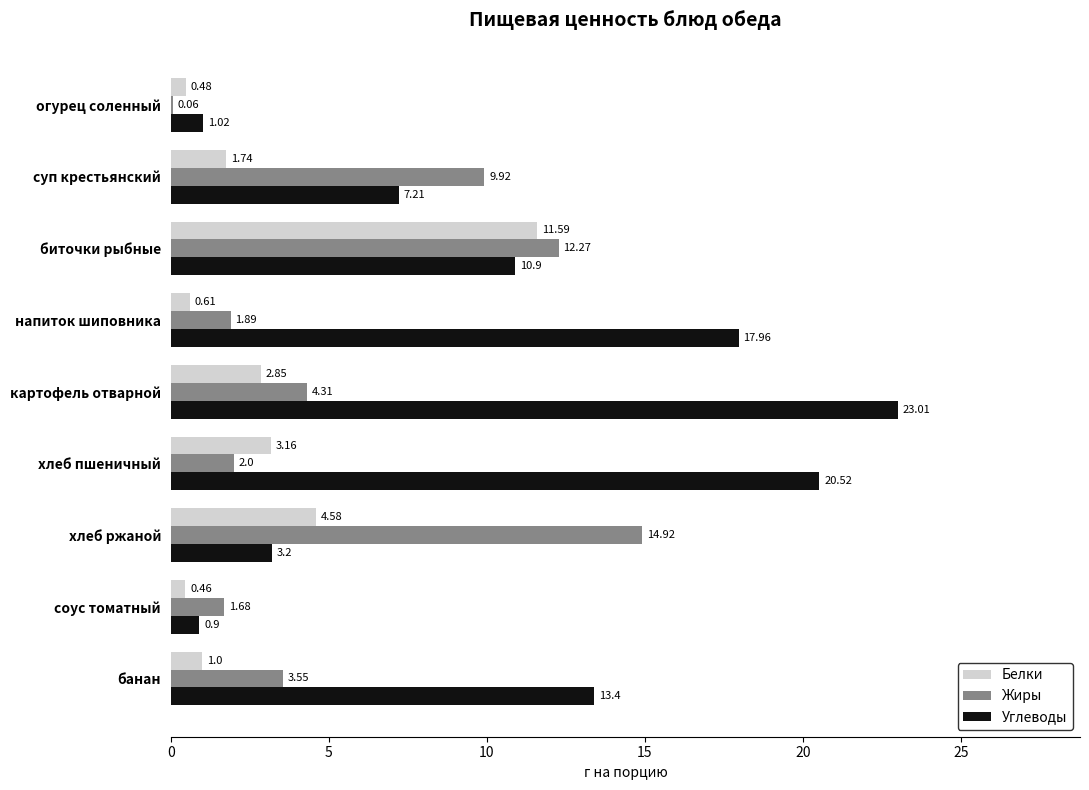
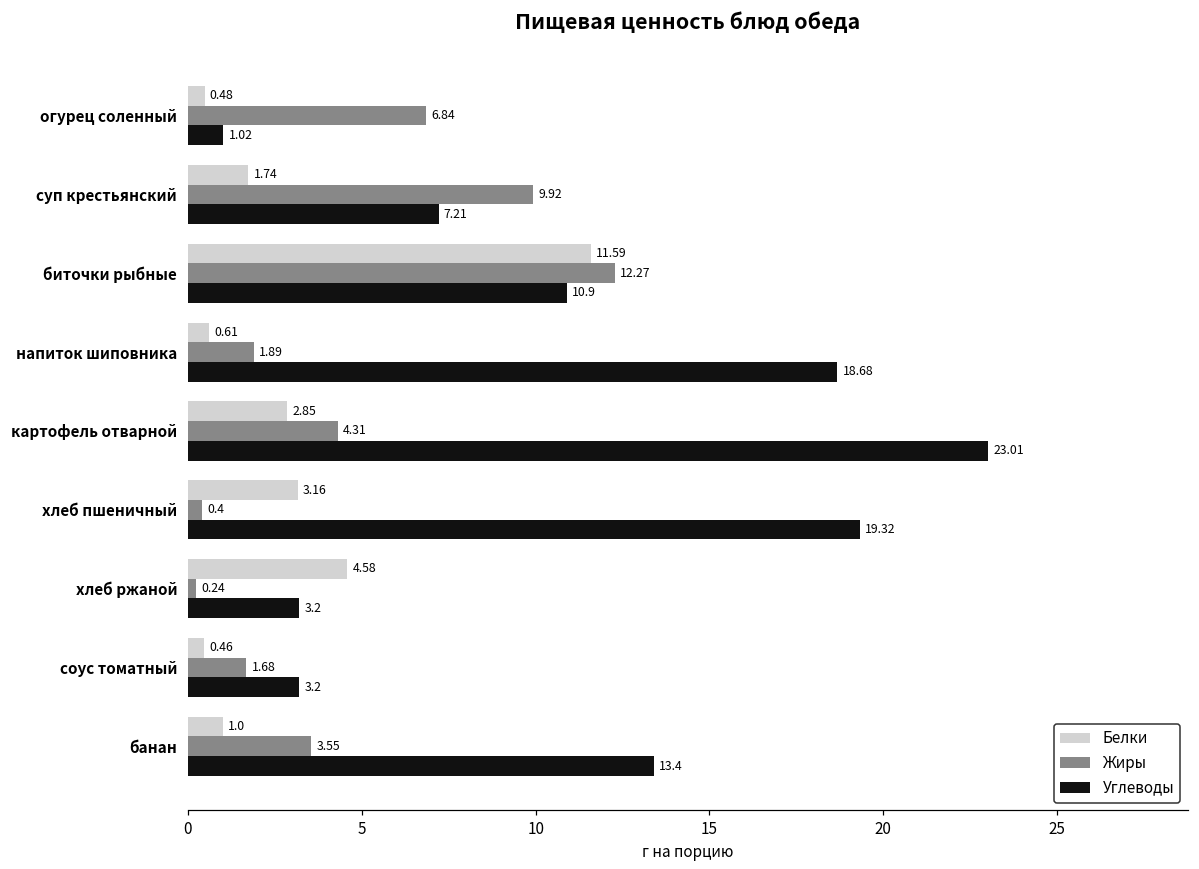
  {
    "Белки": {
      "огурец соленный": 0.48,
      "суп крестьянский": 1.74,
      "биточки рыбные": 11.59,
      "напиток шиповника": 0.61,
      "картофель отварной": 2.85,
      "хлеб пшеничный": 3.16,
      "хлеб ржаной": 4.58,
      "соус томатный": 0.46,
      "банан": 1.0
    },
    "Жиры": {
-     "огурец соленный": 0.06,
+     "огурец соленный": 6.84,
      "суп крестьянский": 9.92,
      "биточки рыбные": 12.27,
      "напиток шиповника": 1.89,
      "картофель отварной": 4.31,
-     "хлеб пшеничный": 2.0,
-     "хлеб ржаной": 14.92,
+     "хлеб пшеничный": 0.4,
+     "хлеб ржаной": 0.24,
      "соус томатный": 1.68,
      "банан": 3.55
    },
    "Углеводы": {
      "огурец соленный": 1.02,
      "суп крестьянский": 7.21,
      "биточки рыбные": 10.9,
-     "напиток шиповника": 17.96,
+     "напиток шиповника": 18.68,
      "картофель отварной": 23.01,
-     "хлеб пшеничный": 20.52,
+     "хлеб пшеничный": 19.32,
      "хлеб ржаной": 3.2,
-     "соус томатный": 0.9,
+     "соус томатный": 3.2,
      "банан": 13.4
    }
  }
